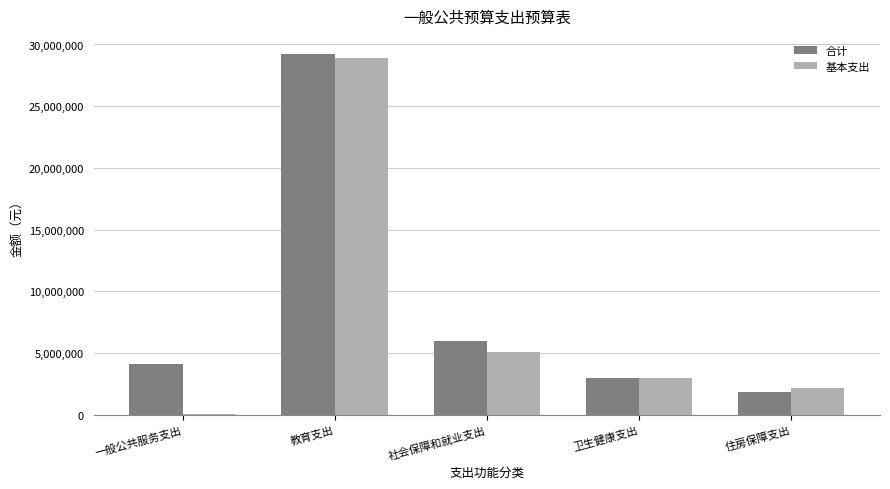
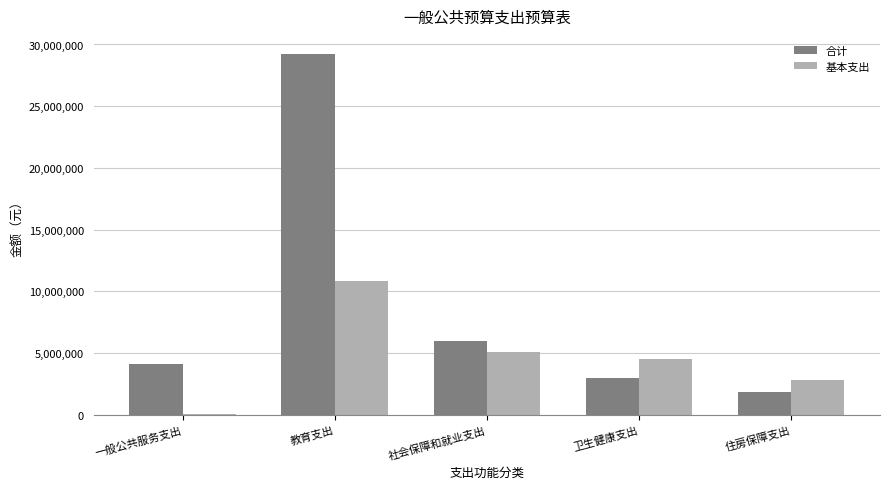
  {
    "合计": {
      "一般公共服务支出": "4,100,000",
      "教育支出": "29,200,000",
      "社会保障和就业支出": "6,000,000",
      "卫生健康支出": "3,000,000",
      "住房保障支出": "1,900,000"
    },
    "基本支出": {
-     "教育支出": "28,900,000",
+     "教育支出": "10,800,000",
      "社会保障和就业支出": "5,100,000",
-     "卫生健康支出": "3,000,000",
-     "住房保障支出": "2,200,000"
+     "卫生健康支出": "4,500,000",
+     "住房保障支出": "2,800,000"
    }
  }
